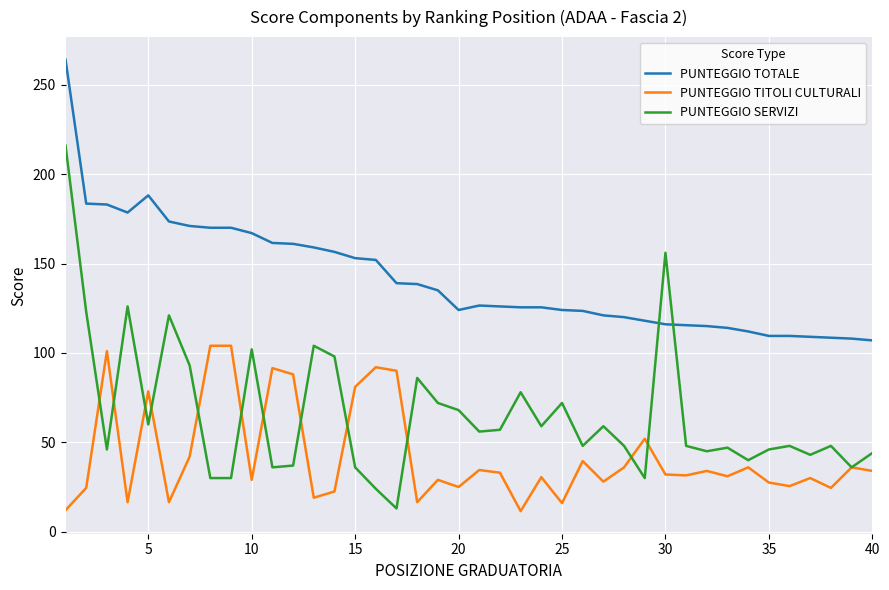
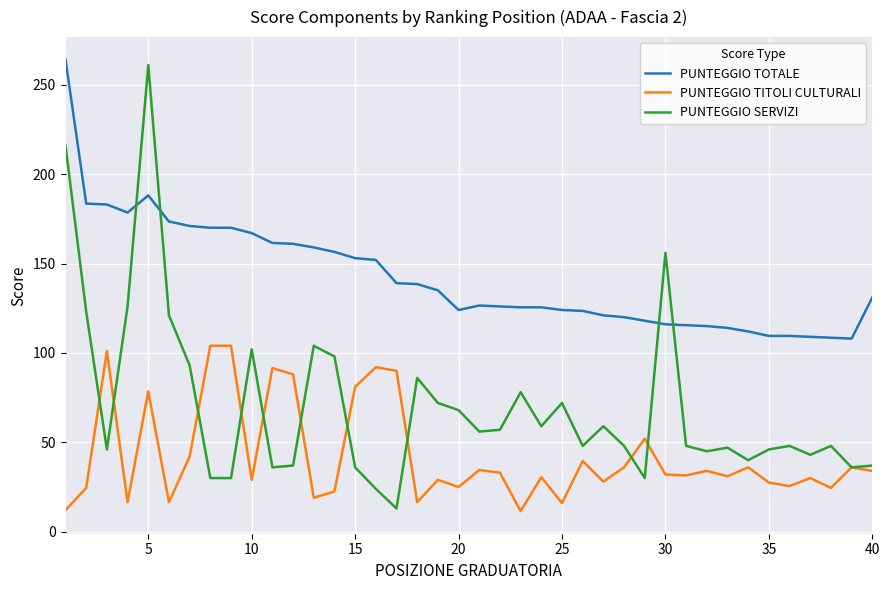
  {
    "PUNTEGGIO TOTALE": {
      "5": 188,
      "10": 167,
      "15": 153,
      "20": 124,
      "25": 124,
      "30": 116,
      "35": 110,
-     "40": 107
+     "40": 131
    },
    "PUNTEGGIO TITOLI CULTURALI": {
      "5": 79,
      "10": 29,
      "15": 81,
      "20": 25,
      "25": 16,
      "30": 32,
      "35": 28,
      "40": 34
    },
    "PUNTEGGIO SERVIZI": {
-     "5": 60,
+     "5": 261,
      "10": 102,
      "15": 36,
      "20": 68,
      "25": 72,
      "30": 156,
      "35": 46,
-     "40": 44
+     "40": 37
    }
  }
